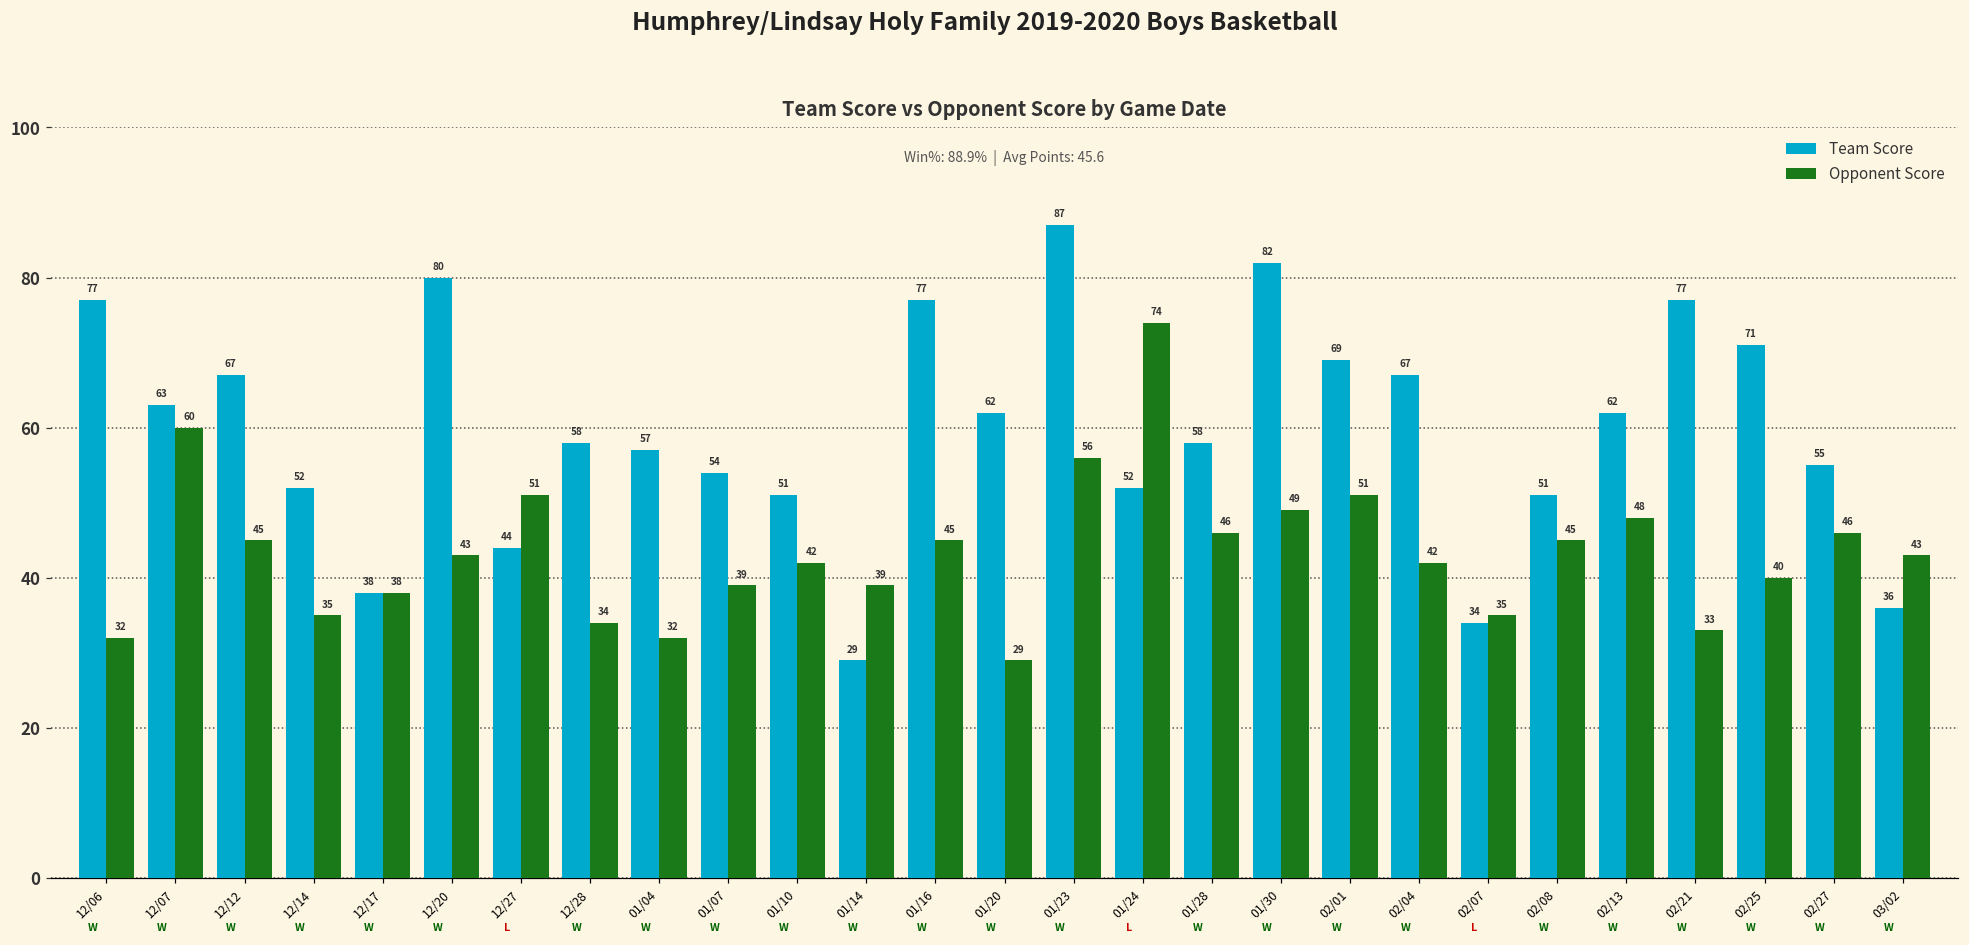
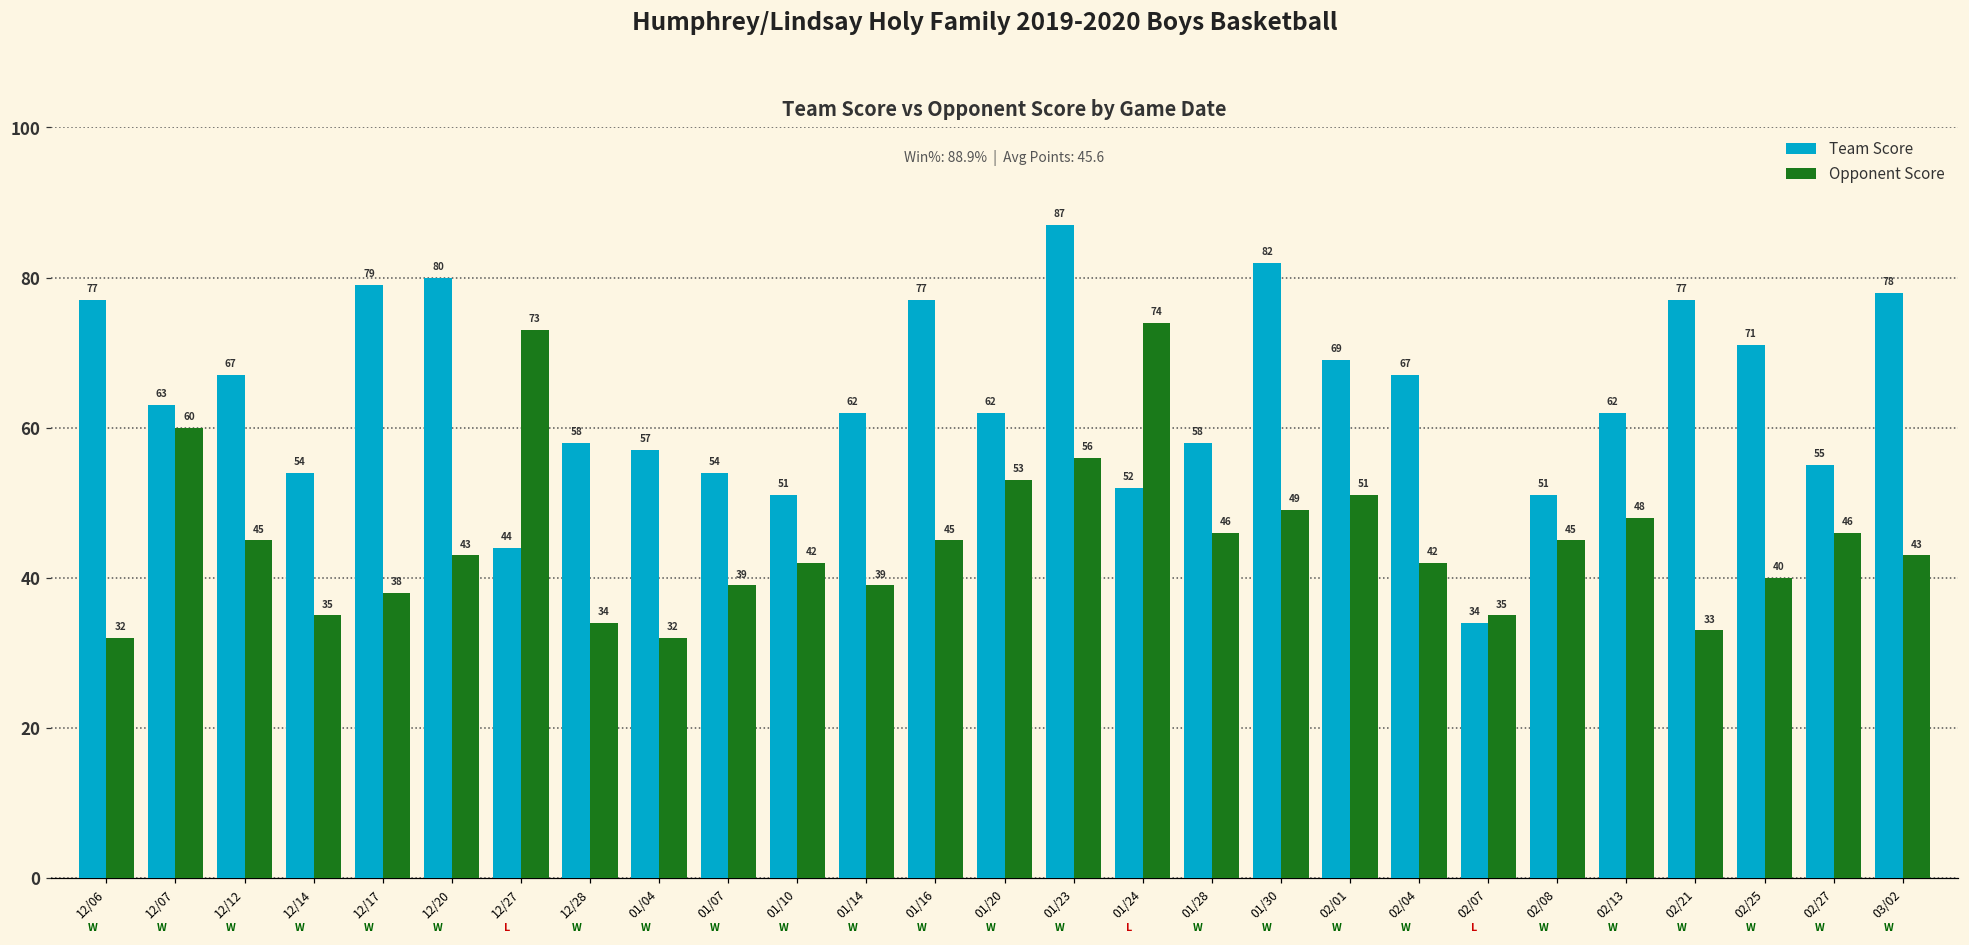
  {
    "Team Score": {
      "12/06": 77,
      "12/07": 63,
      "12/12": 67,
-     "12/14": 52,
-     "12/17": 38,
+     "12/14": 54,
+     "12/17": 79,
      "12/20": 80,
      "12/27": 44,
      "12/28": 58,
      "01/04": 57,
      "01/07": 54,
      "01/10": 51,
-     "01/14": 29,
+     "01/14": 62,
      "01/16": 77,
      "01/20": 62,
      "01/23": 87,
      "01/24": 52,
      "01/28": 58,
      "01/30": 82,
      "02/01": 69,
      "02/04": 67,
      "02/07": 34,
      "02/08": 51,
      "02/13": 62,
      "02/21": 77,
      "02/25": 71,
      "02/27": 55,
-     "03/02": 36
+     "03/02": 78
    },
    "Opponent Score": {
      "12/06": 32,
      "12/07": 60,
      "12/12": 45,
      "12/14": 35,
      "12/17": 38,
      "12/20": 43,
-     "12/27": 51,
+     "12/27": 73,
      "12/28": 34,
      "01/04": 32,
      "01/07": 39,
      "01/10": 42,
      "01/14": 39,
      "01/16": 45,
-     "01/20": 29,
+     "01/20": 53,
      "01/23": 56,
      "01/24": 74,
      "01/28": 46,
      "01/30": 49,
      "02/01": 51,
      "02/04": 42,
      "02/07": 35,
      "02/08": 45,
      "02/13": 48,
      "02/21": 33,
      "02/25": 40,
      "02/27": 46,
      "03/02": 43
    }
  }
